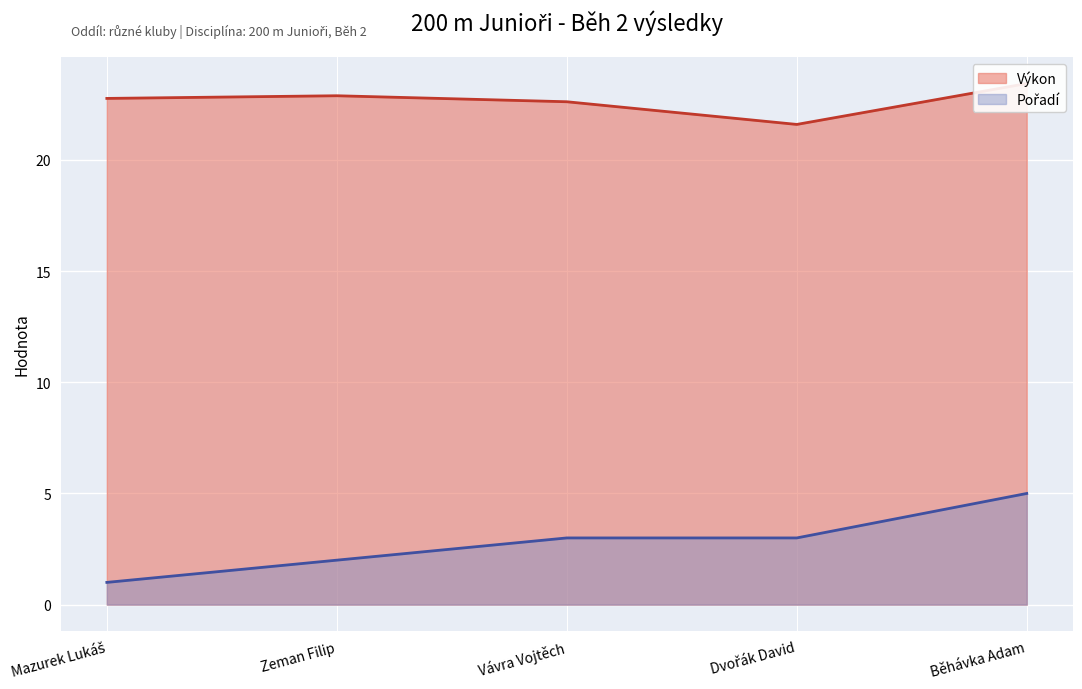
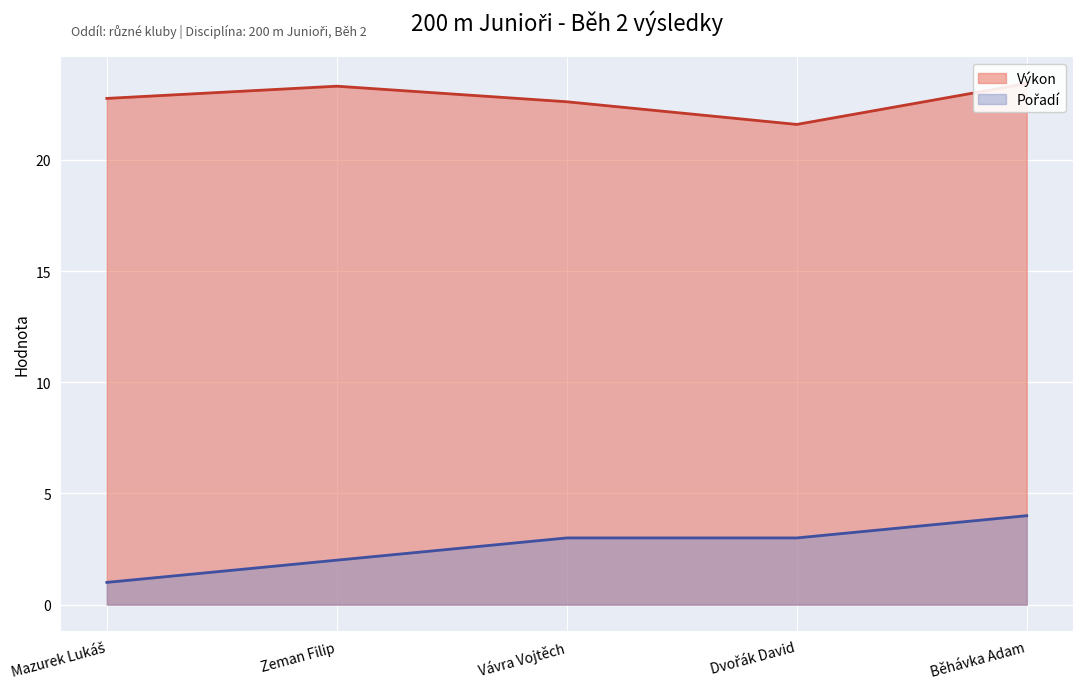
  {
    "Výkon": {
      "Mazurek Lukáš": 22.8,
-     "Zeman Filip": 22.9,
+     "Zeman Filip": 23.3,
      "Vávra Vojtěch": 22.6,
      "Dvořák David": 21.6
    },
    "Pořadí": {
      "Mazurek Lukáš": 1,
      "Zeman Filip": 2,
      "Vávra Vojtěch": 3,
      "Dvořák David": 3,
-     "Běhávka Adam": 5
+     "Běhávka Adam": 4
    }
  }
